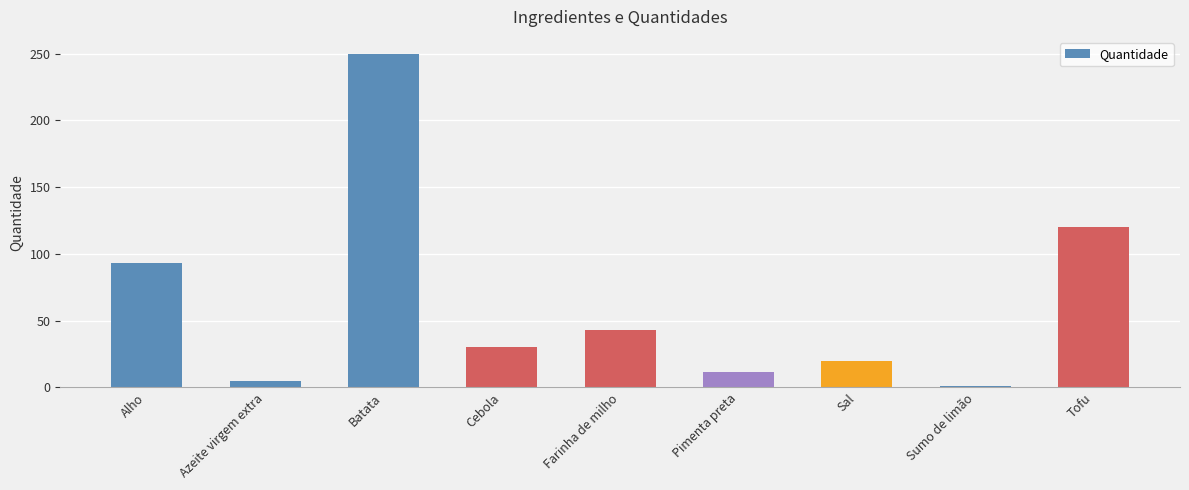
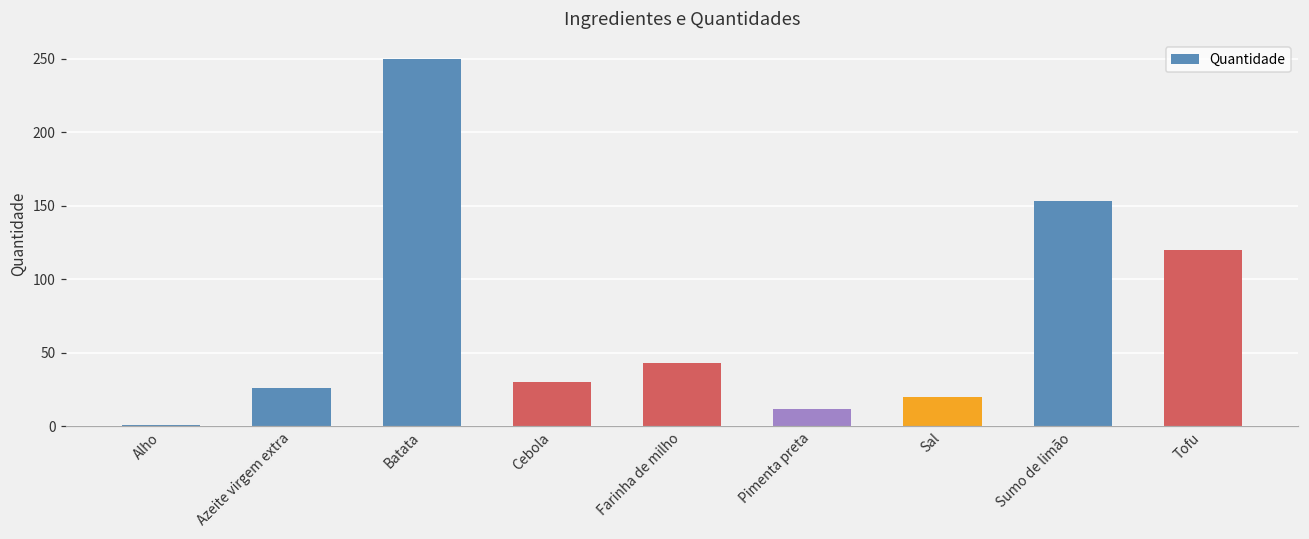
  {
-   "Alho": 93,
-   "Azeite virgem extra": 5,
+   "Alho": 1,
+   "Azeite virgem extra": 26,
    "Batata": 250,
    "Cebola": 30,
    "Farinha de milho": 43,
    "Pimenta preta": 12,
    "Sal": 20,
-   "Sumo de limão": 1,
+   "Sumo de limão": 153,
    "Tofu": 120
  }
